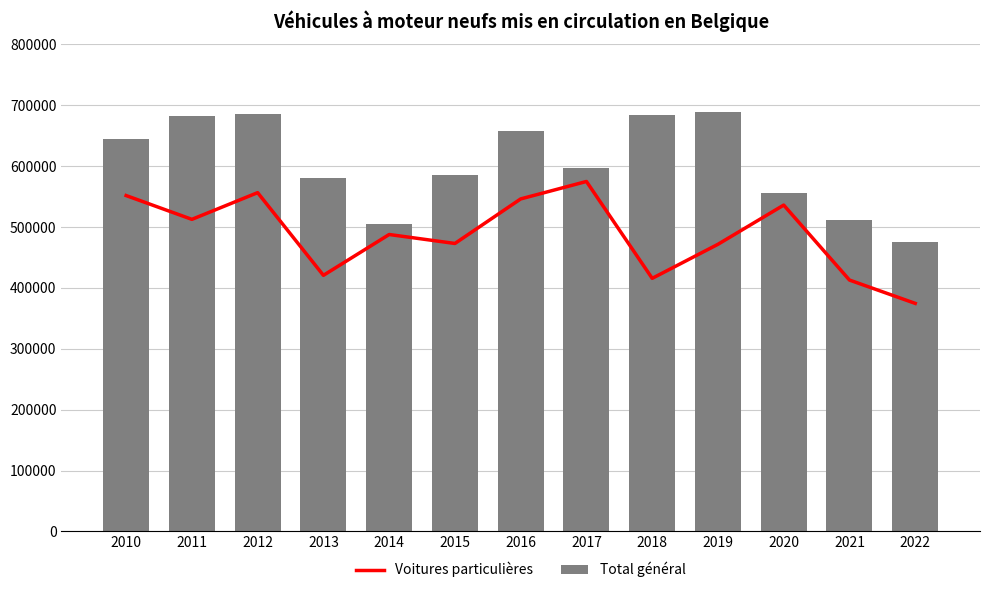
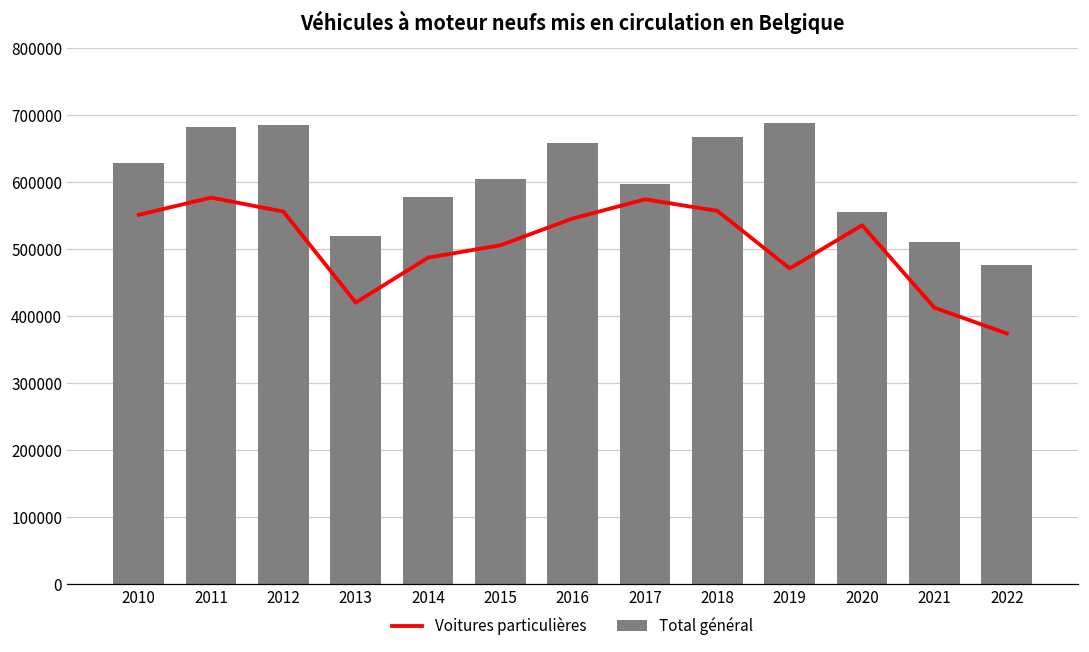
  {
    "Total général": {
-     "2010": 640000,
+     "2010": 630000,
      "2011": 680000,
      "2012": 690000,
-     "2013": 580000,
-     "2014": 500000,
-     "2015": 590000,
+     "2013": 520000,
+     "2014": 580000,
+     "2015": 610000,
      "2016": 660000,
      "2017": 600000,
-     "2018": 680000,
+     "2018": 670000,
      "2019": 690000,
      "2020": 560000,
      "2021": 510000,
      "2022": 480000
    },
    "Voitures particulières": {
      "2010": 550000,
-     "2011": 510000,
+     "2011": 580000,
      "2012": 560000,
      "2013": 420000,
      "2014": 490000,
-     "2015": 470000,
+     "2015": 510000,
      "2016": 550000,
      "2017": 570000,
-     "2018": 420000,
+     "2018": 560000,
      "2019": 470000,
      "2020": 540000,
      "2021": 410000,
      "2022": 370000
    }
  }
